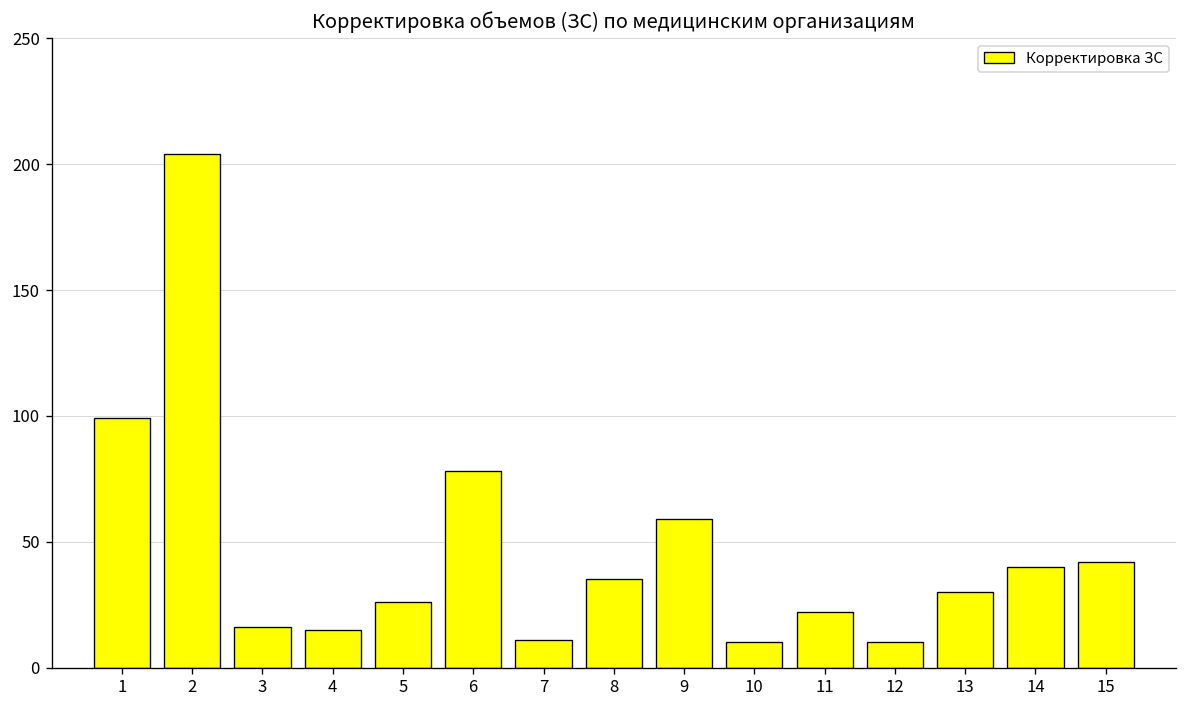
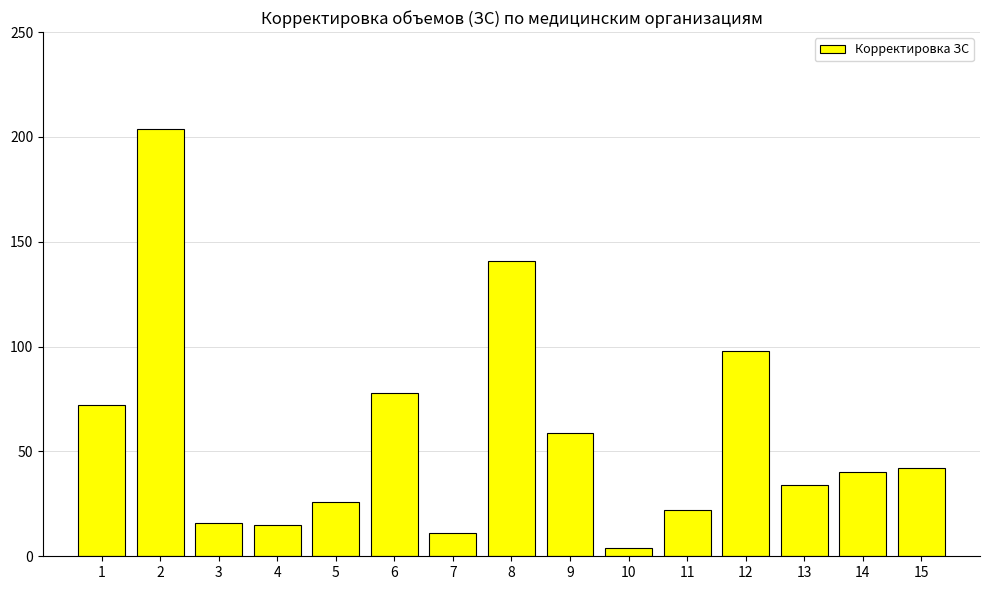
  {
-   "1": 99,
+   "1": 72,
    "2": 204,
    "3": 16,
    "4": 15,
    "5": 26,
    "6": 78,
    "7": 11,
-   "8": 35,
+   "8": 141,
    "9": 59,
-   "10": 10,
+   "10": 4,
    "11": 22,
-   "12": 10,
-   "13": 30,
+   "12": 98,
+   "13": 34,
    "14": 40,
    "15": 42
  }
